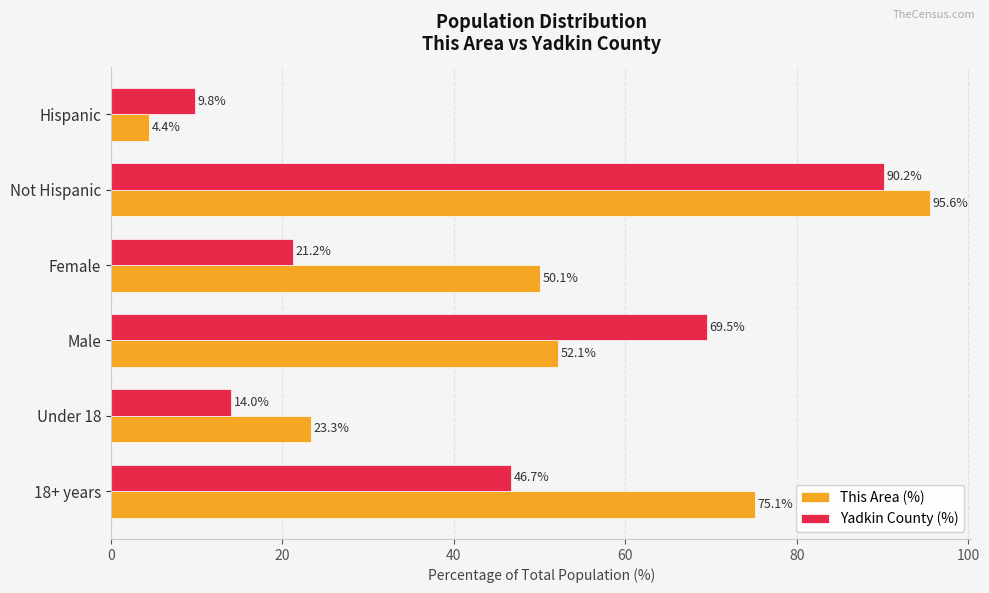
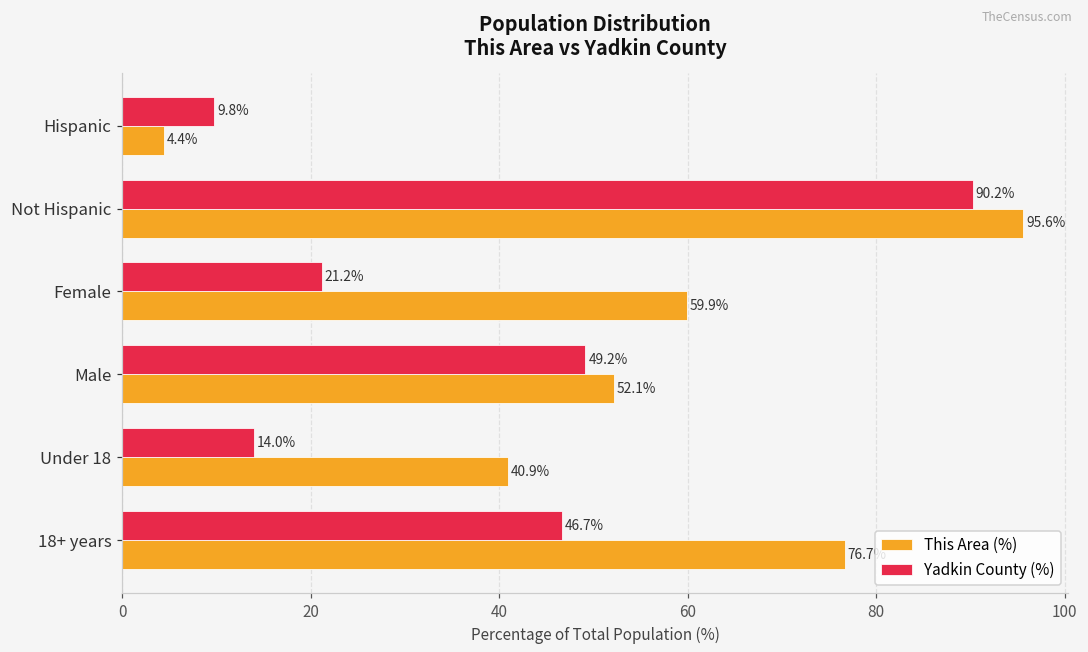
  {
    "This Area (%)": {
      "Hispanic": "4.4%",
      "Not Hispanic": "95.6%",
-     "Female": "50.1%",
+     "Female": "59.9%",
      "Male": "52.1%",
-     "Under 18": "23.3%",
-     "18+ years": "75"
+     "Under 18": "40.9%",
+     "18+ years": "77"
    },
    "Yadkin County (%)": {
      "Hispanic": "9.8%",
      "Not Hispanic": "90.2%",
      "Female": "21.2%",
-     "Male": "69.5%",
+     "Male": "49.2%",
      "Under 18": "14.0%",
      "18+ years": "46.7%"
    }
  }
